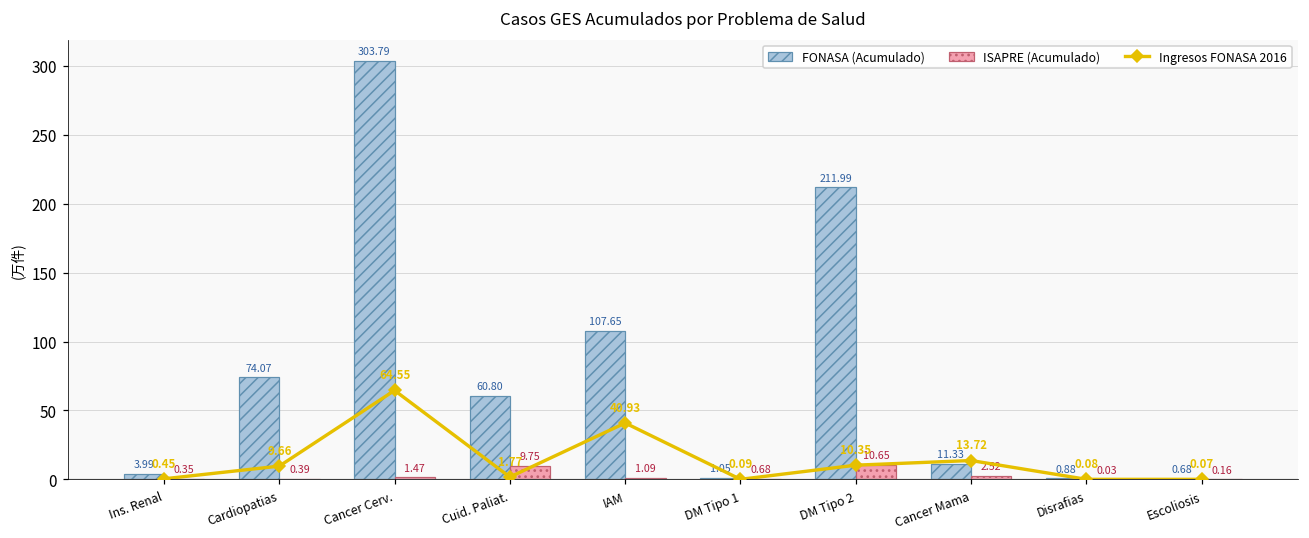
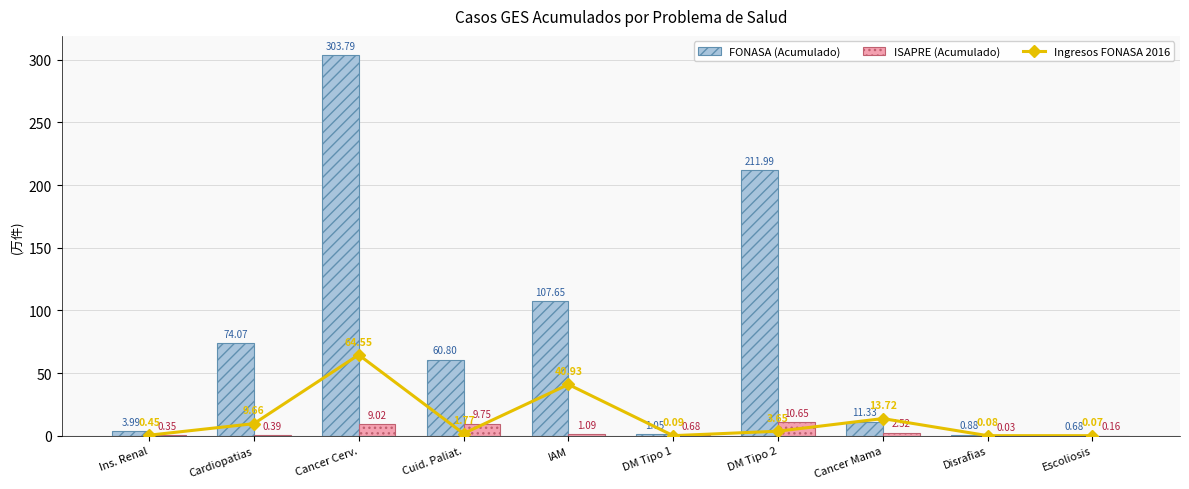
  {
    "FONASA (Acumulado)": {
      "Ins. Renal": 3.99,
      "Cardiopatias": 74.07,
      "Cancer Cerv.": 303.79,
      "Cuid. Paliat.": 60.80,
      "IAM": 107.65,
      "DM Tipo 1": 1.05,
      "DM Tipo 2": 211.99,
      "Cancer Mama": 11.33,
      "Disrafias": 0.88,
      "Escoliosis": 0.68
    },
    "Ingresos FONASA 2016": {
      "Ins. Renal": 0.45,
      "Cardiopatias": 9.66,
      "Cancer Cerv.": 64.55,
      "Cuid. Paliat.": 1.77,
      "IAM": 40.93,
      "DM Tipo 1": 0.09,
-     "DM Tipo 2": 10.35,
+     "DM Tipo 2": 3.65,
      "Cancer Mama": 13.72,
      "Disrafias": 0.08,
      "Escoliosis": 0.07
    },
    "ISAPRE (Acumulado)": {
      "Ins. Renal": 0.35,
      "Cardiopatias": 0.39,
-     "Cancer Cerv.": 1.47,
+     "Cancer Cerv.": 9.02,
      "Cuid. Paliat.": 9.75,
      "IAM": 1.09,
      "DM Tipo 1": 0.68,
      "DM Tipo 2": 10.65,
      "Cancer Mama": 2.52,
      "Disrafias": 0.03,
      "Escoliosis": 0.16
    }
  }
